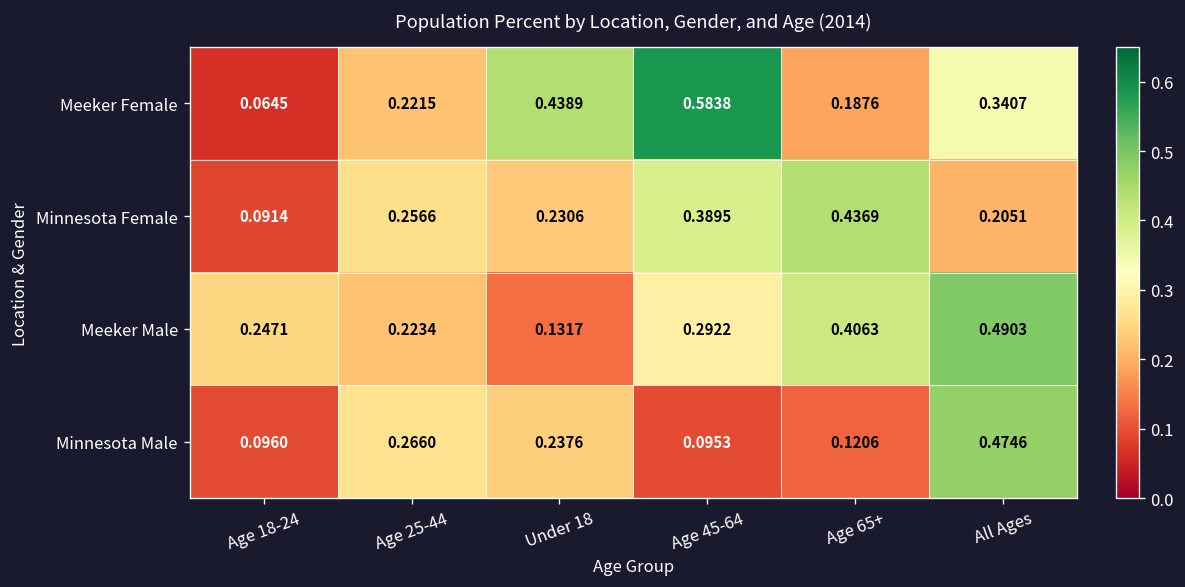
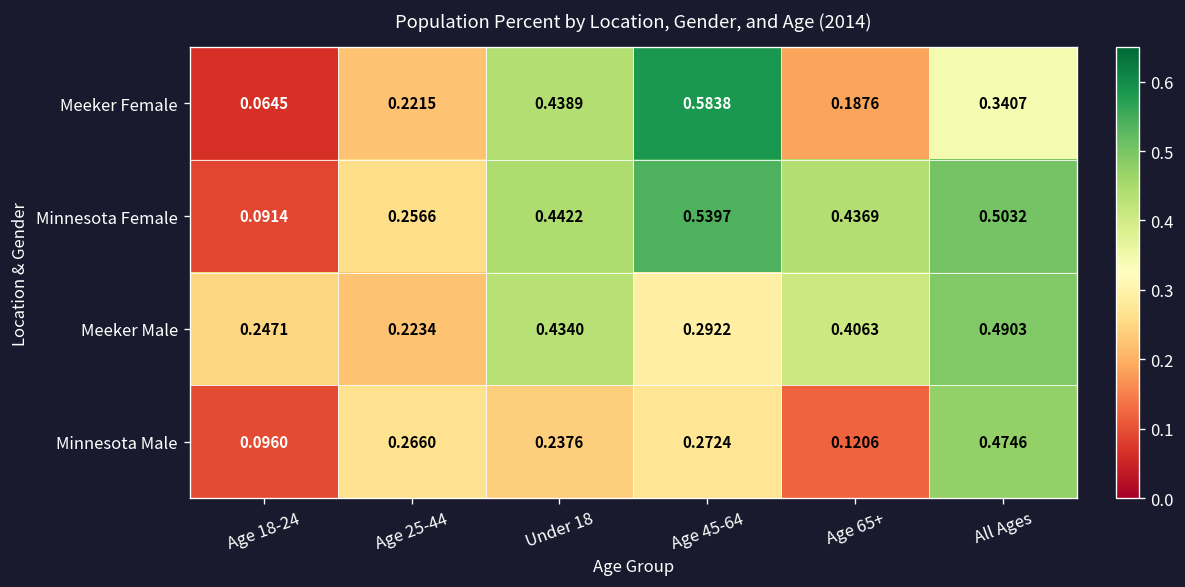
  {
    "Meeker Female": {
      "Age 18-24": 0.0645,
      "Age 25-44": 0.2215,
      "Under 18": 0.4389,
      "Age 45-64": 0.5838,
      "Age 65+": 0.1876,
      "All Ages": 0.3407
    },
    "Minnesota Female": {
      "Age 18-24": 0.0914,
      "Age 25-44": 0.2566,
-     "Under 18": 0.2306,
-     "Age 45-64": 0.3895,
+     "Under 18": 0.4422,
+     "Age 45-64": 0.5397,
      "Age 65+": 0.4369,
-     "All Ages": 0.2051
+     "All Ages": 0.5032
    },
    "Meeker Male": {
      "Age 18-24": 0.2471,
      "Age 25-44": 0.2234,
-     "Under 18": 0.1317,
+     "Under 18": 0.4340,
      "Age 45-64": 0.2922,
      "Age 65+": 0.4063,
      "All Ages": 0.4903
    },
    "Minnesota Male": {
      "Age 18-24": 0.0960,
      "Age 25-44": 0.2660,
      "Under 18": 0.2376,
-     "Age 45-64": 0.0953,
+     "Age 45-64": 0.2724,
      "Age 65+": 0.1206,
      "All Ages": 0.4746
    }
  }
